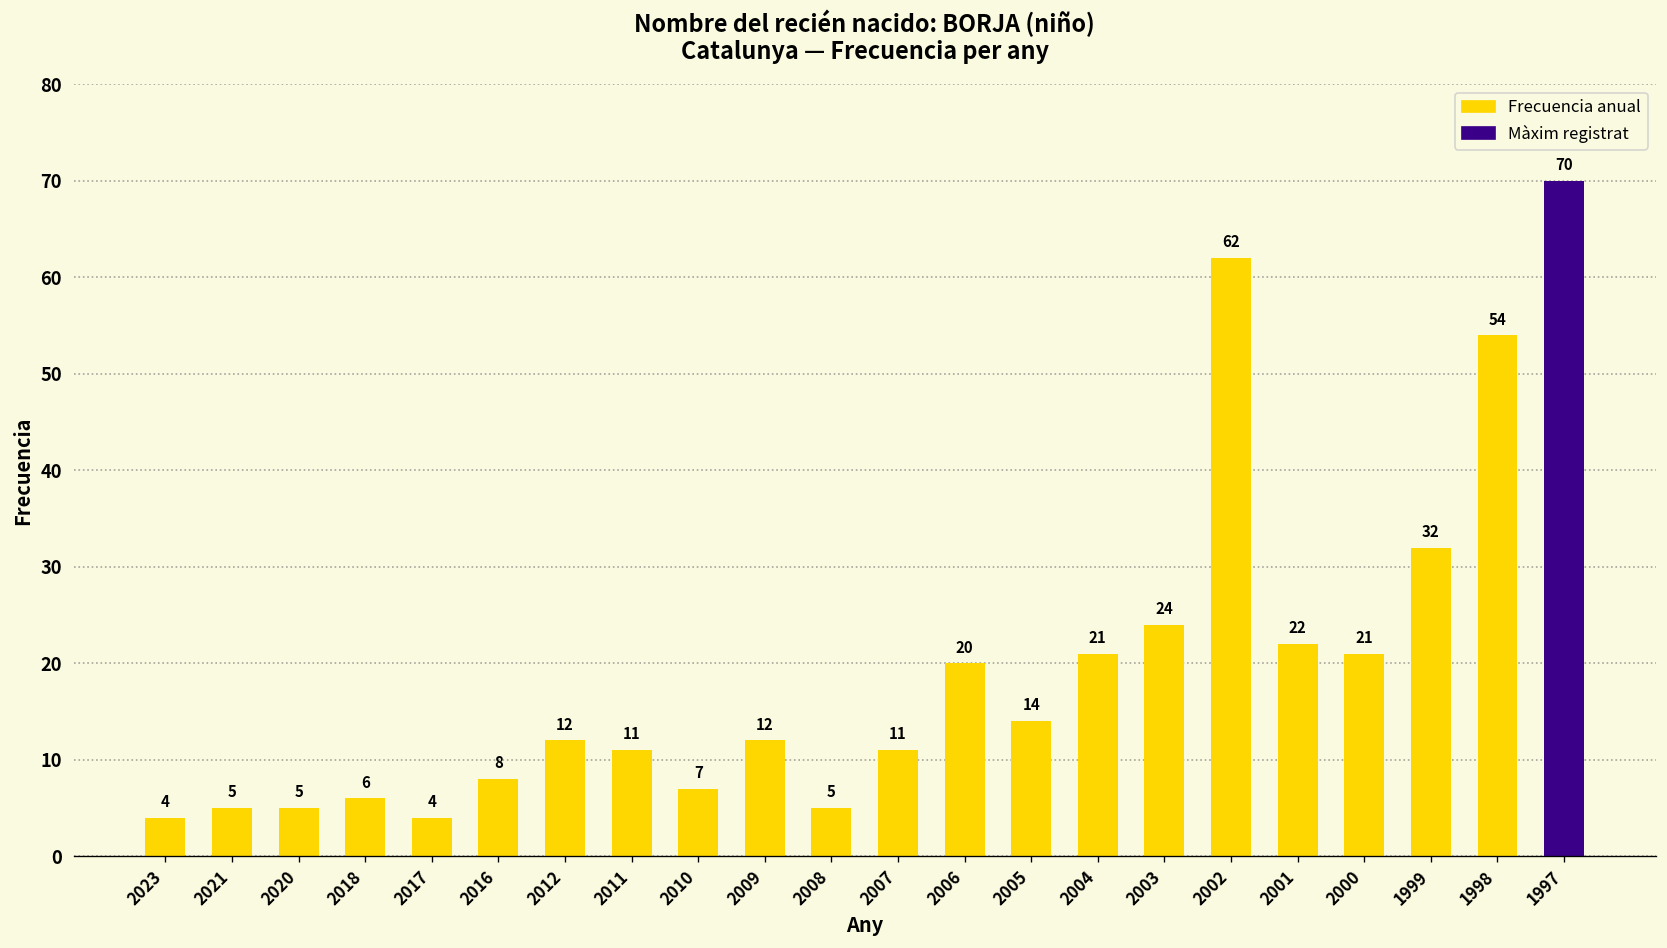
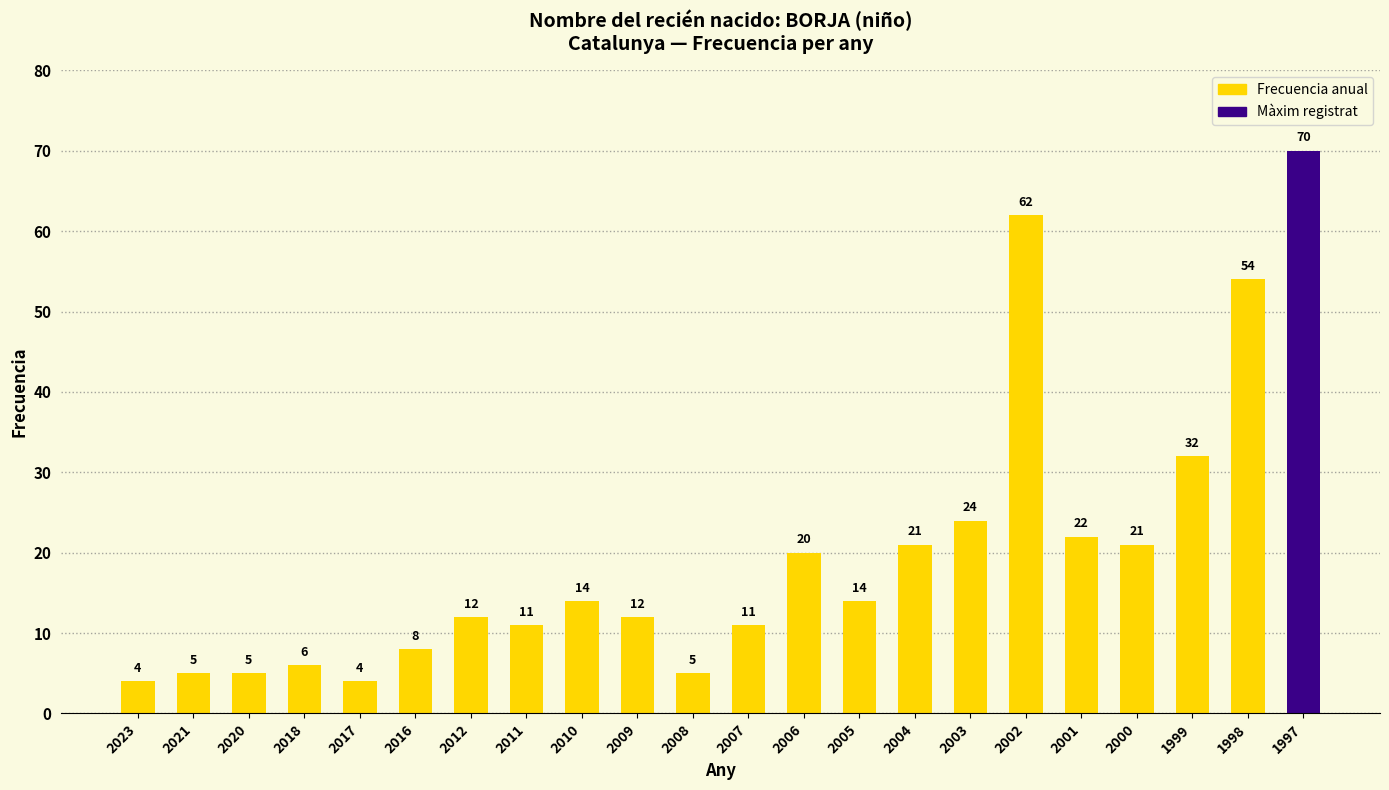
  {
    "2023": 4,
    "2021": 5,
    "2020": 5,
    "2018": 6,
    "2017": 4,
    "2016": 8,
    "2012": 12,
    "2011": 11,
-   "2010": 7,
+   "2010": 14,
    "2009": 12,
    "2008": 5,
    "2007": 11,
    "2006": 20,
    "2005": 14,
    "2004": 21,
    "2003": 24,
    "2002": 62,
    "2001": 22,
    "2000": 21,
    "1999": 32,
    "1998": 54,
    "1997": 70
  }
